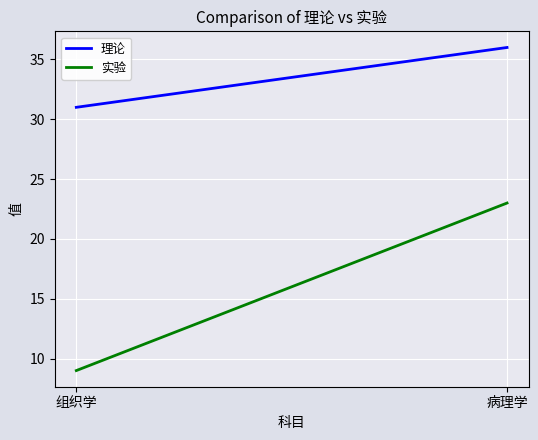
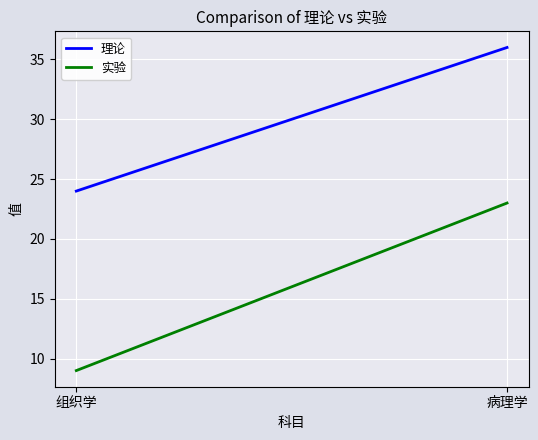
  {
    "理论": {
-     "组织学": 31,
+     "组织学": 24,
      "病理学": 36
    },
    "实验": {
      "组织学": 9,
      "病理学": 23
    }
  }
